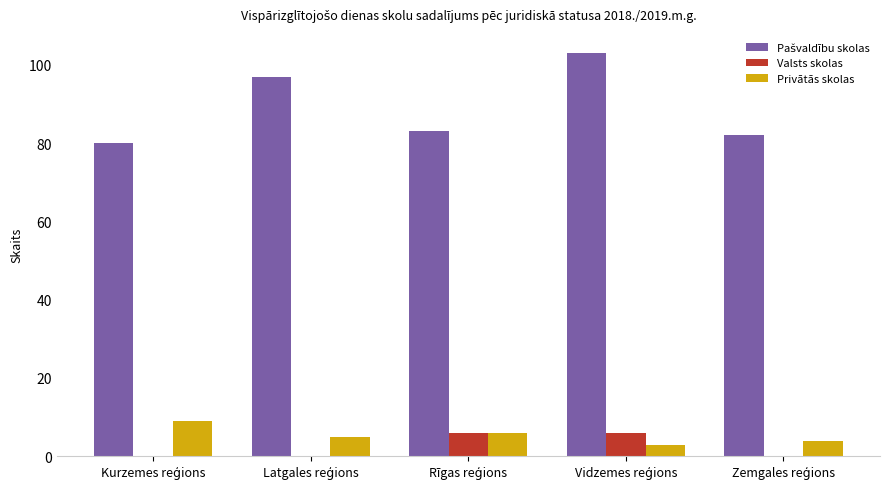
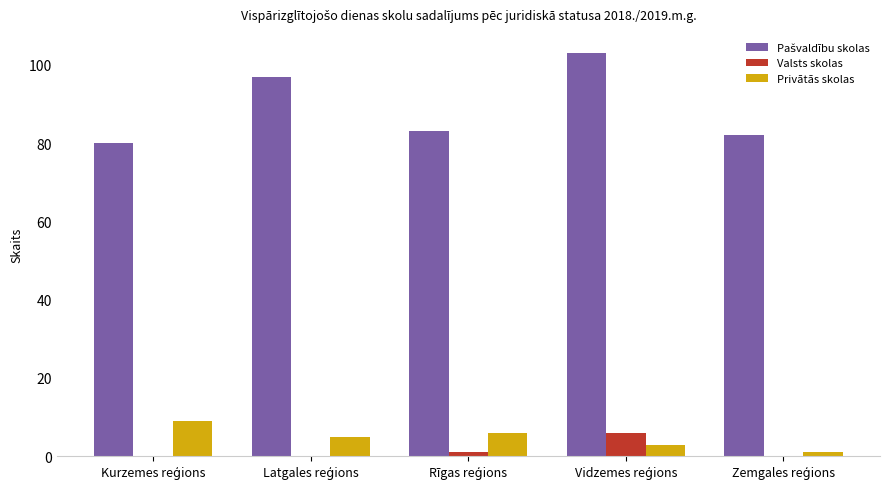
  {
    "Pašvaldību skolas": {
      "Kurzemes reģions": 80,
      "Latgales reģions": 97,
      "Rīgas reģions": 83,
      "Vidzemes reģions": 103,
      "Zemgales reģions": 82
    },
    "Valsts skolas": {
      "Kurzemes reģions": 0,
      "Latgales reģions": 0,
-     "Rīgas reģions": 6,
+     "Rīgas reģions": 1,
      "Vidzemes reģions": 6,
      "Zemgales reģions": 0
    },
    "Privātās skolas": {
      "Kurzemes reģions": 9,
      "Latgales reģions": 5,
      "Rīgas reģions": 6,
      "Vidzemes reģions": 3,
-     "Zemgales reģions": 4
+     "Zemgales reģions": 1
    }
  }
